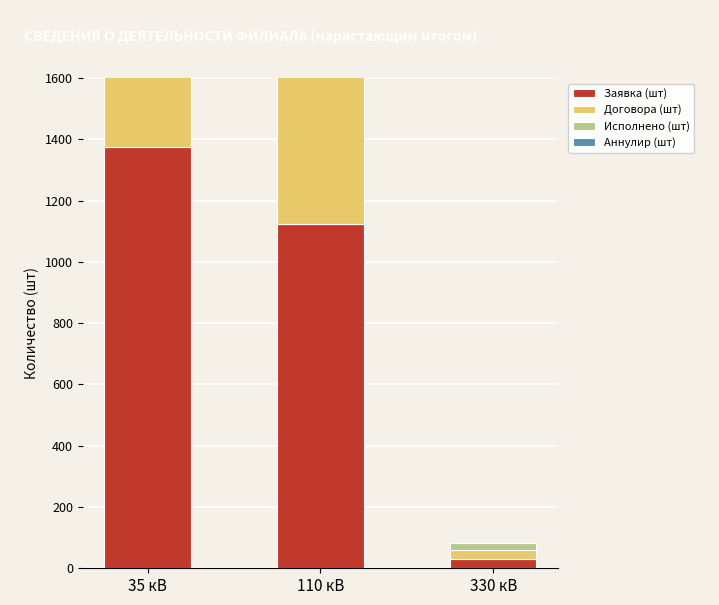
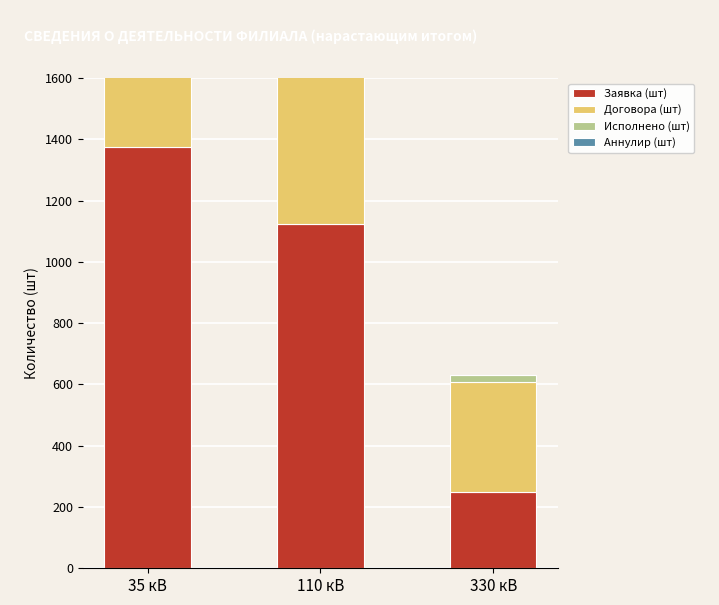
  {
    "Заявка (шт)": {
      "35 кВ": 1380,
      "110 кВ": 1120,
-     "330 кВ": 30
+     "330 кВ": 250
    },
    "Договора (шт)": {
-     "330 кВ": 30
+     "330 кВ": 360
    },
    "Исполнено (шт)": {
      "330 кВ": 20
    },
    "Аннулир (шт)": {
      "330 кВ": 0
    }
  }
